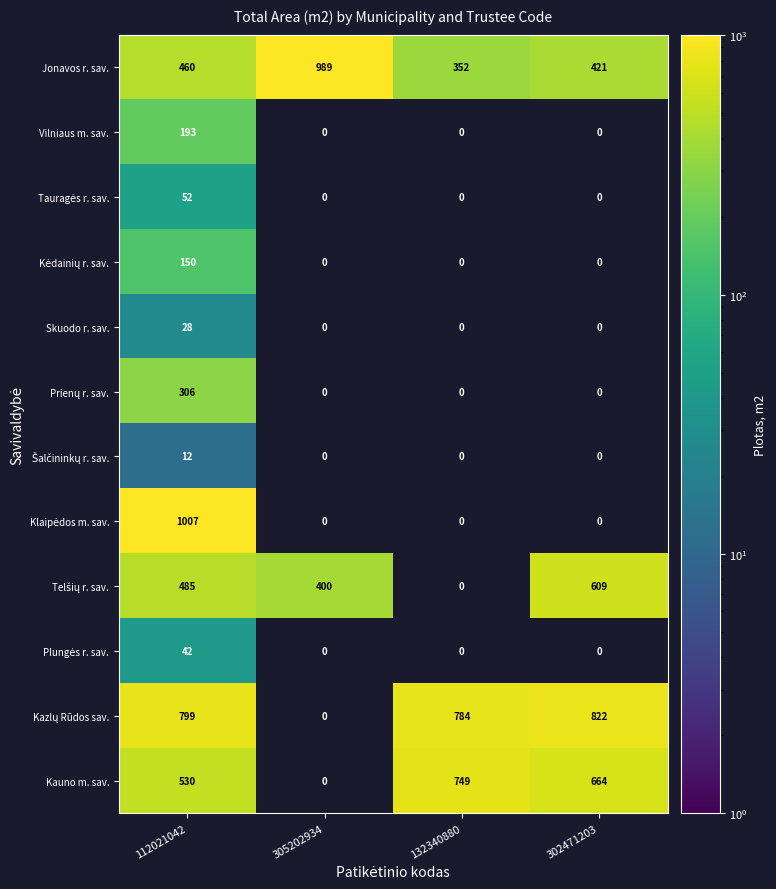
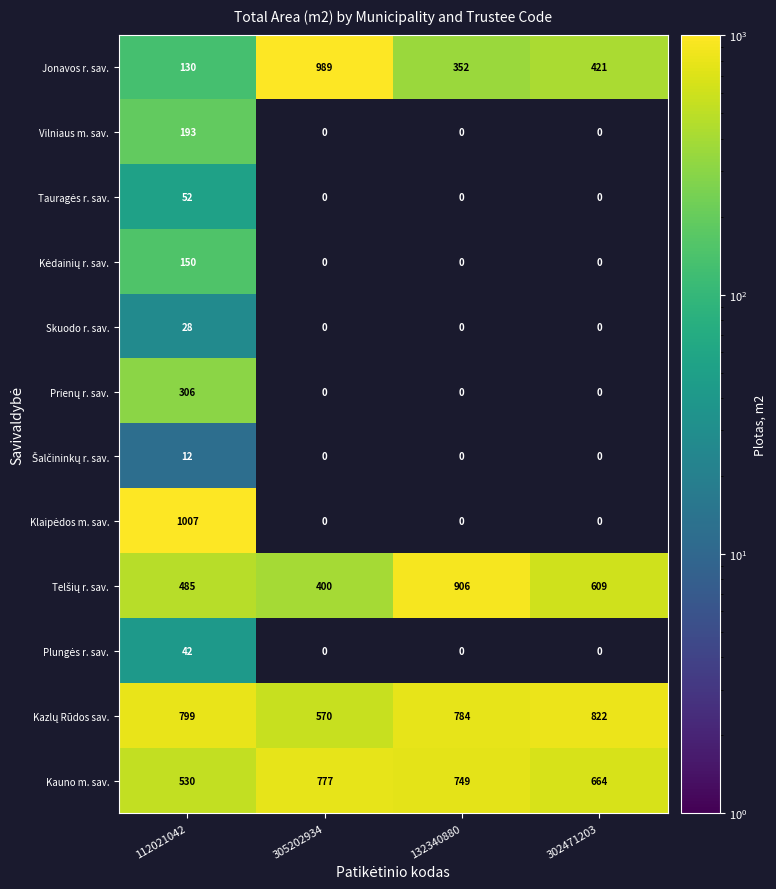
  {
    "Jonavos r. sav.": {
-     "112021042": 460,
+     "112021042": 130,
      "305202934": 989,
      "132340880": 352,
      "302471203": 421
    },
    "Vilniaus m. sav.": {
      "112021042": 193,
      "305202934": 0,
      "132340880": 0,
      "302471203": 0
    },
    "Tauragės r. sav.": {
      "112021042": 52,
      "305202934": 0,
      "132340880": 0,
      "302471203": 0
    },
    "Kėdainių r. sav.": {
      "112021042": 150,
      "305202934": 0,
      "132340880": 0,
      "302471203": 0
    },
    "Skuodo r. sav.": {
      "112021042": 28,
      "305202934": 0,
      "132340880": 0,
      "302471203": 0
    },
    "Prienų r. sav.": {
      "112021042": 306,
      "305202934": 0,
      "132340880": 0,
      "302471203": 0
    },
    "Šalčininkų r. sav.": {
      "112021042": 12,
      "305202934": 0,
      "132340880": 0,
      "302471203": 0
    },
    "Klaipėdos m. sav.": {
      "112021042": 1007,
      "305202934": 0,
      "132340880": 0,
      "302471203": 0
    },
    "Telšių r. sav.": {
      "112021042": 485,
      "305202934": 400,
-     "132340880": 0,
+     "132340880": 906,
      "302471203": 609
    },
    "Plungės r. sav.": {
      "112021042": 42,
      "305202934": 0,
      "132340880": 0,
      "302471203": 0
    },
    "Kazlų Rūdos sav.": {
      "112021042": 799,
-     "305202934": 0,
+     "305202934": 570,
      "132340880": 784,
      "302471203": 822
    },
    "Kauno m. sav.": {
      "112021042": 530,
-     "305202934": 0,
+     "305202934": 777,
      "132340880": 749,
      "302471203": 664
    }
  }
